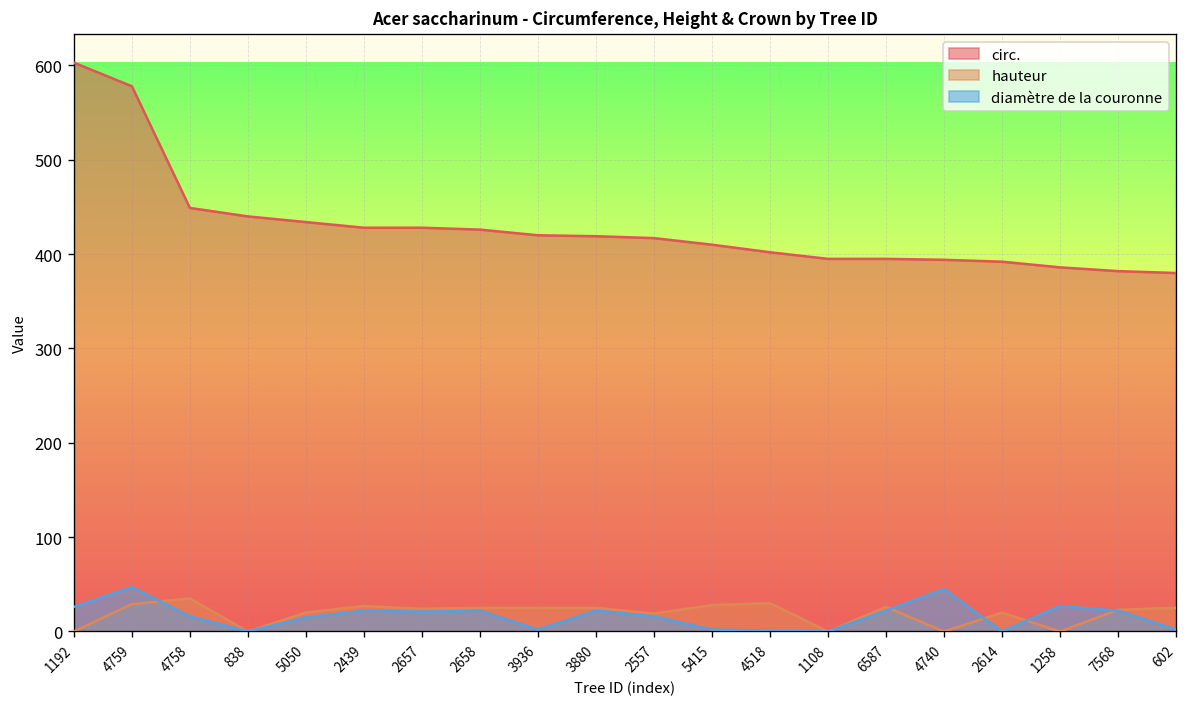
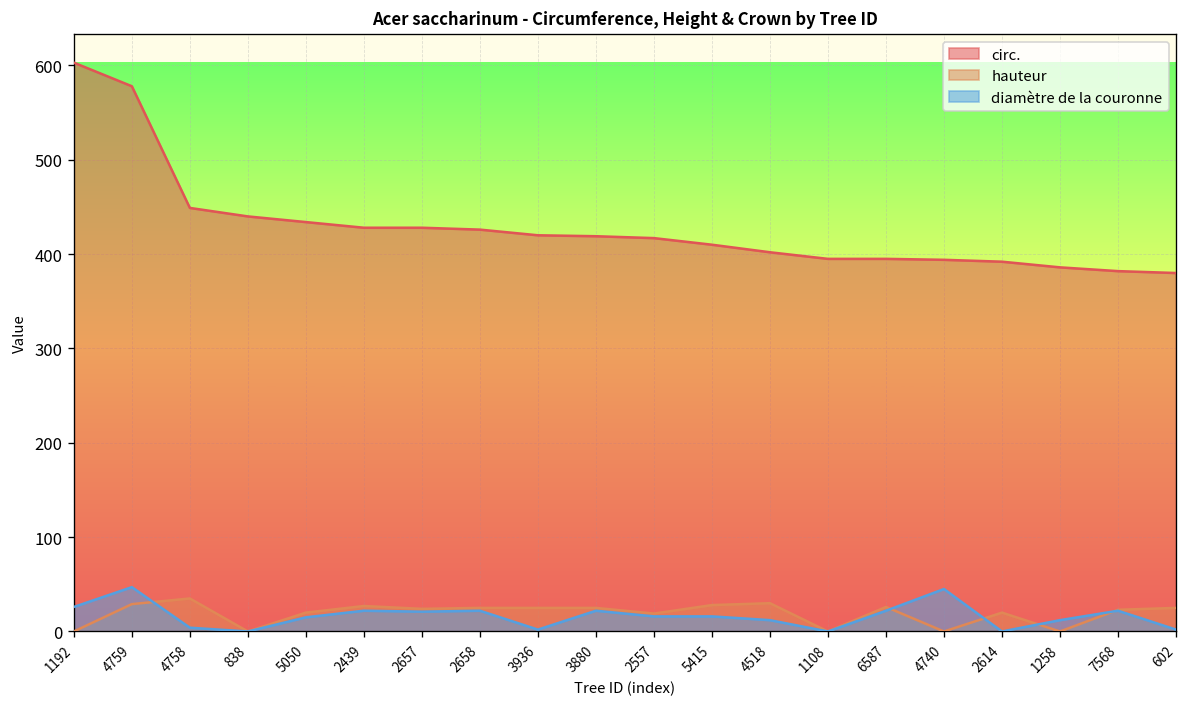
  {
    "diamètre de la couronne": {
      "1192": 30,
      "4759": 50,
-     "4758": 20,
+     "4758": 0,
      "5050": 20,
      "2439": 20,
      "3936": 0,
-     "5415": 0,
-     "4518": 0,
+     "5415": 20,
+     "4518": 10,
      "6587": 20,
      "4740": 50,
      "2614": 0,
-     "1258": 30,
+     "1258": 10,
      "602": 0
    }
  }
